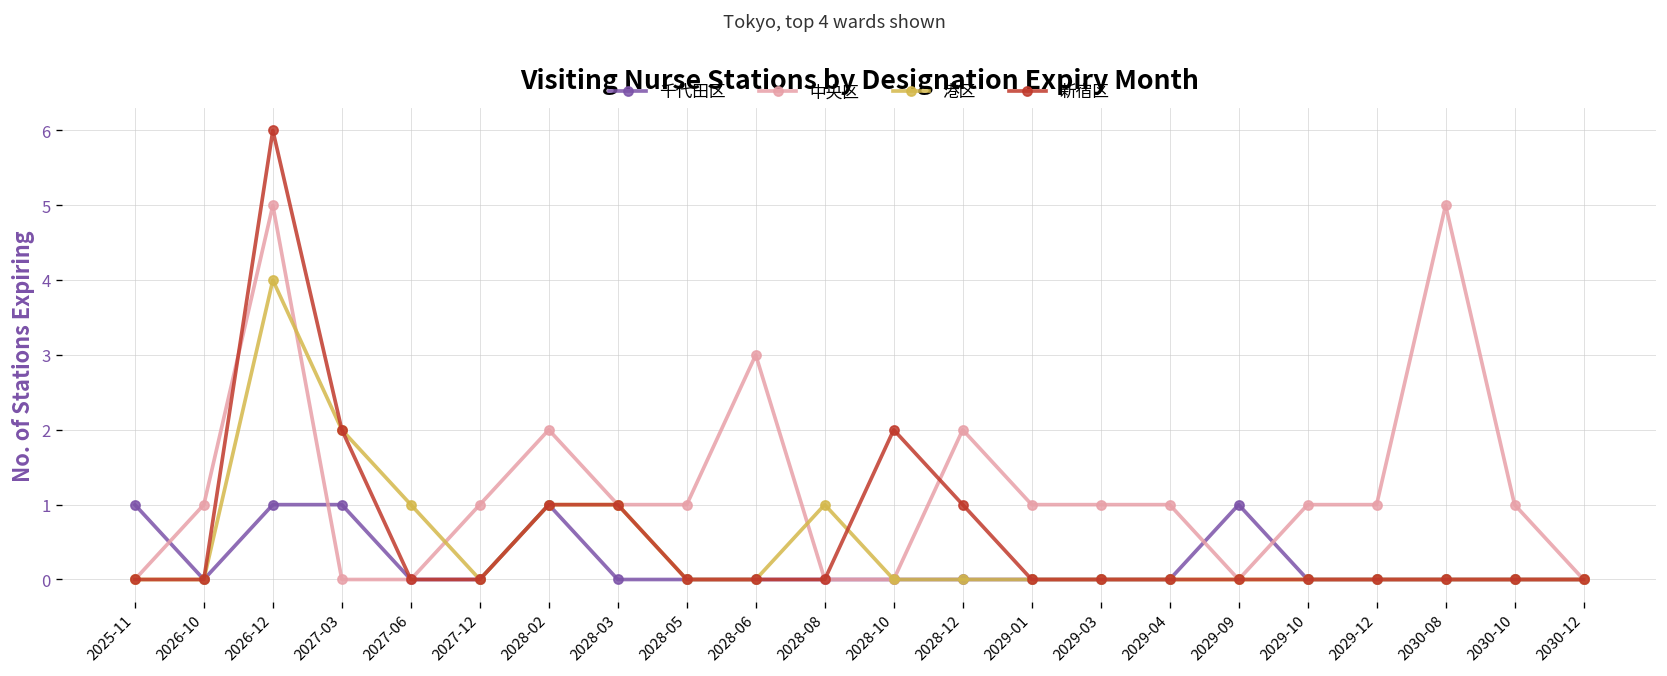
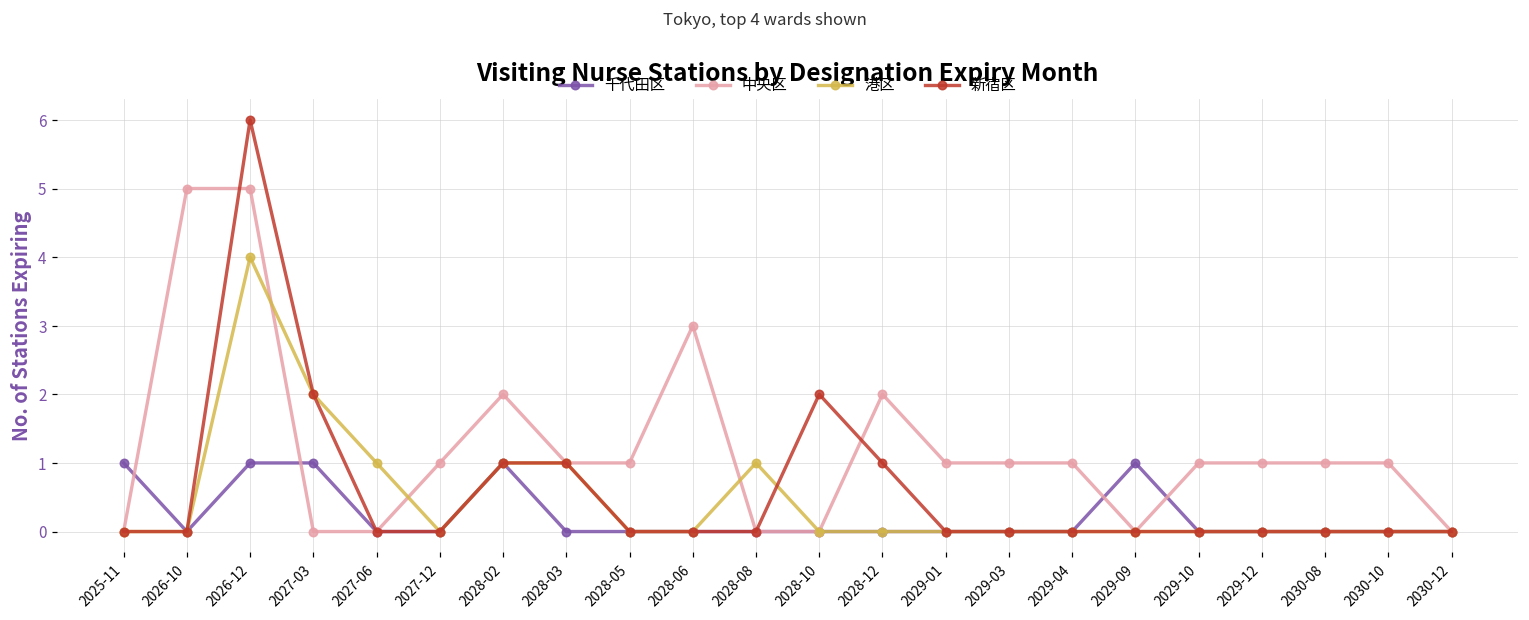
  {
    "千代田区": {
      "2025-11": 1,
      "2026-12": 1,
      "2027-03": 1,
      "2028-03": 0,
      "2029-09": 1
    },
    "中央区": {
-     "2026-10": 1,
+     "2026-10": 5,
      "2026-12": 5,
      "2027-03": 0,
      "2027-12": 1,
      "2028-02": 2,
      "2028-05": 1,
      "2028-06": 3,
      "2028-12": 2,
      "2029-01": 1,
      "2029-03": 1,
      "2029-04": 1,
      "2029-10": 1,
      "2029-12": 1,
-     "2030-08": 5,
+     "2030-08": 1,
      "2030-10": 1
    },
    "港区": {
      "2026-12": 4,
      "2027-06": 1,
      "2028-08": 1
    },
    "新宿区": {
      "2026-12": 6,
      "2028-10": 2,
      "2028-12": 1
    }
  }
